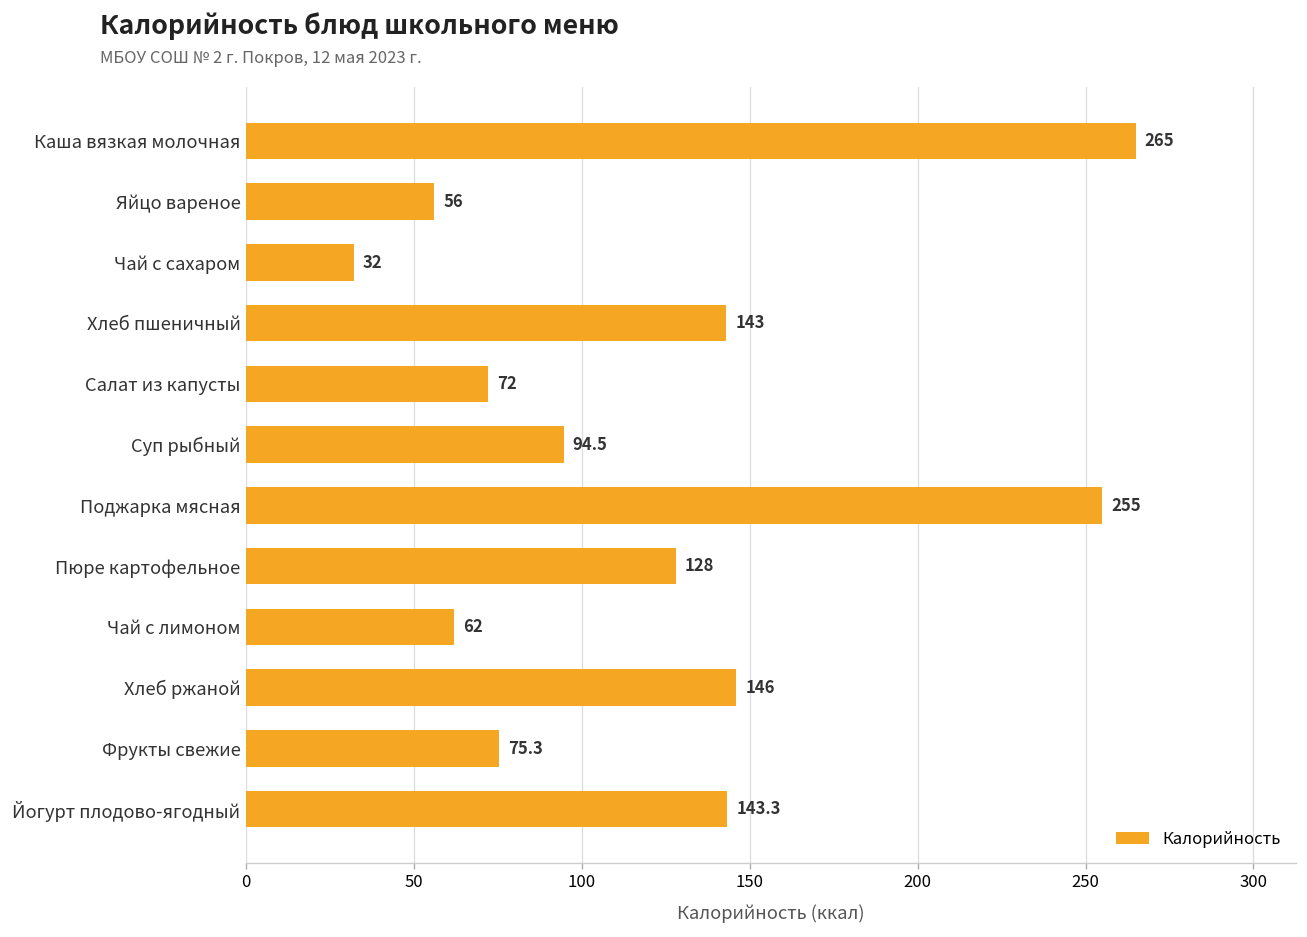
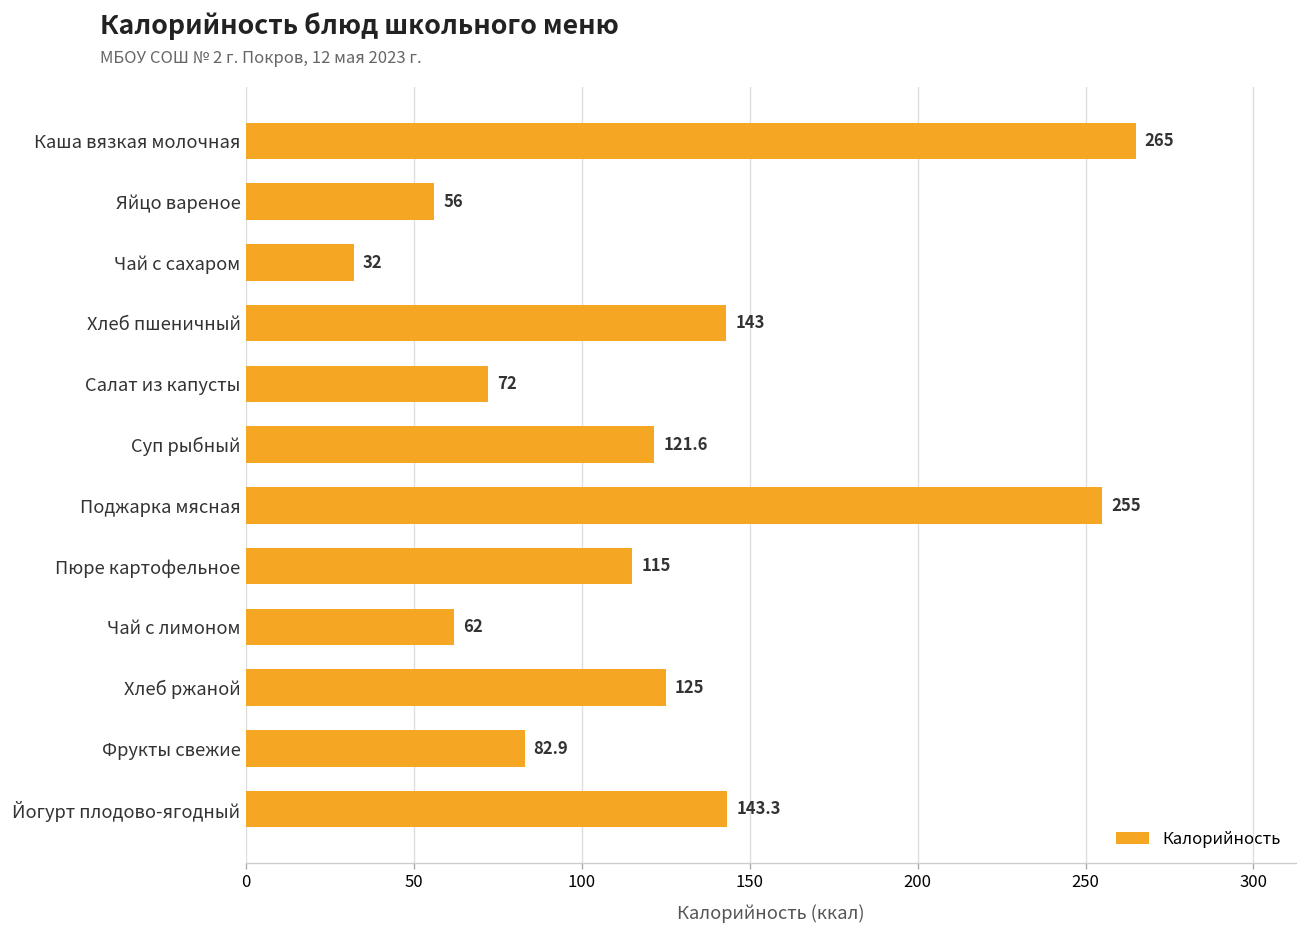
  {
    "Каша вязкая молочная": 265,
    "Яйцо вареное": 56,
    "Чай с сахаром": 32,
    "Хлеб пшеничный": 143,
    "Салат из капусты": 72,
-   "Суп рыбный": 94.5,
+   "Суп рыбный": 121.6,
    "Поджарка мясная": 255,
-   "Пюре картофельное": 128,
+   "Пюре картофельное": 115,
    "Чай с лимоном": 62,
-   "Хлеб ржаной": 146,
-   "Фрукты свежие": 75.3,
+   "Хлеб ржаной": 125,
+   "Фрукты свежие": 82.9,
    "Йогурт плодово-ягодный": 143.3
  }
